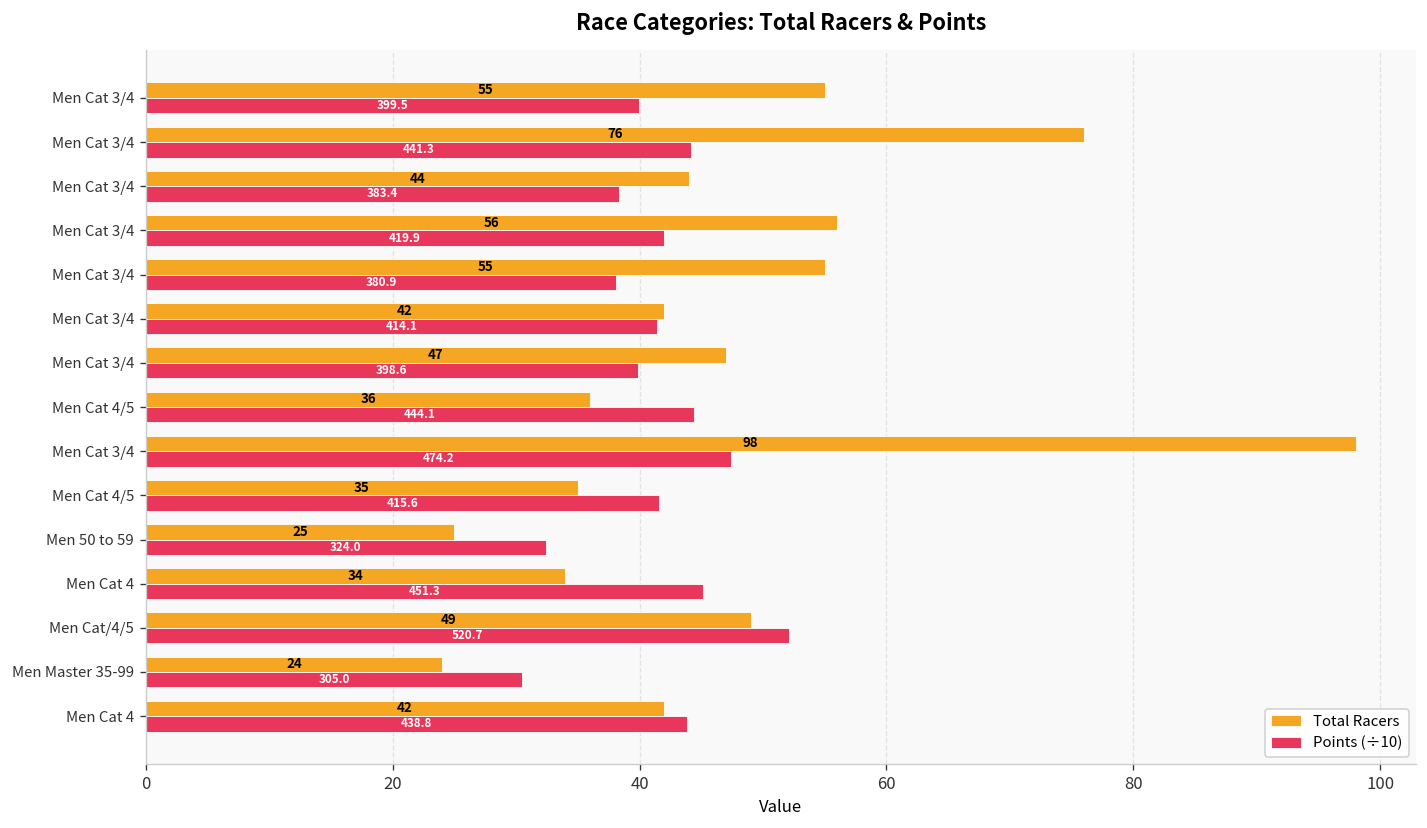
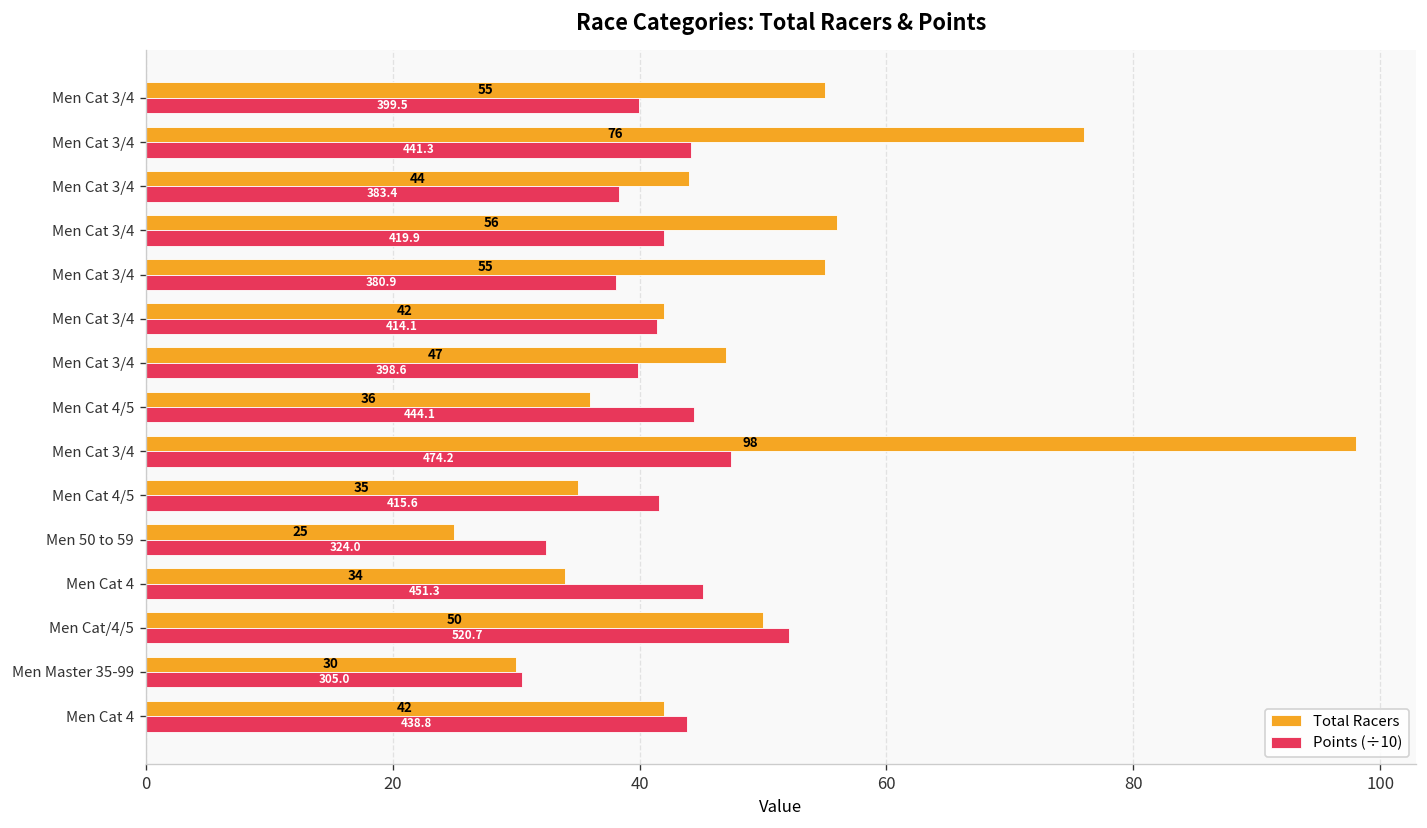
  {
    "Total Racers": {
      "Men 50 to 59": 25,
-     "Men Cat/4/5": 49,
-     "Men Master 35-99": 24
+     "Men Cat/4/5": 50,
+     "Men Master 35-99": 30
    }
  }
